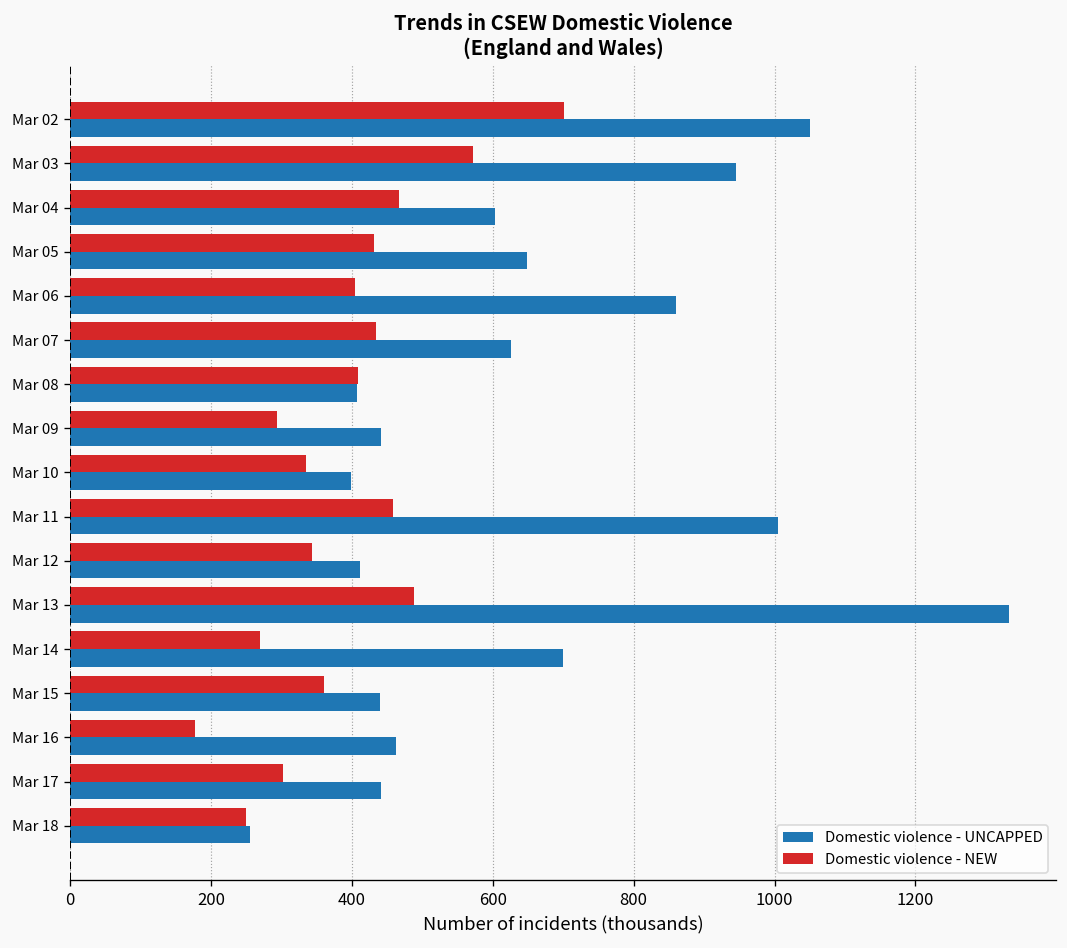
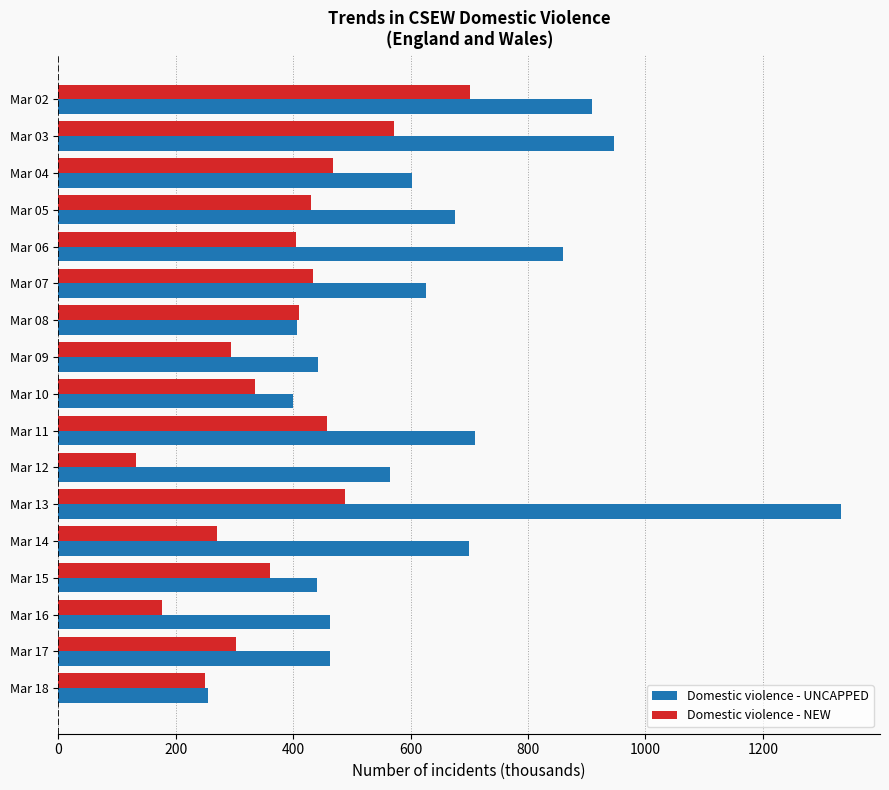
  {
    "Domestic violence - UNCAPPED": {
-     "Mar 02": 1050,
+     "Mar 02": 910,
      "Mar 03": 950,
      "Mar 04": 600,
-     "Mar 05": 650,
+     "Mar 05": 680,
      "Mar 06": 860,
      "Mar 07": 630,
      "Mar 08": 410,
      "Mar 09": 440,
      "Mar 10": 400,
-     "Mar 11": 1010,
-     "Mar 12": 410,
+     "Mar 11": 710,
+     "Mar 12": 570,
      "Mar 13": 1330,
      "Mar 14": 700,
      "Mar 15": 440,
      "Mar 16": 460,
-     "Mar 17": 440,
+     "Mar 17": 460,
      "Mar 18": 260
    },
    "Domestic violence - NEW": {
      "Mar 02": 700,
      "Mar 03": 570,
      "Mar 04": 470,
      "Mar 05": 430,
      "Mar 06": 410,
      "Mar 07": 430,
      "Mar 08": 410,
      "Mar 09": 290,
      "Mar 10": 340,
      "Mar 11": 460,
-     "Mar 12": 340,
+     "Mar 12": 130,
      "Mar 13": 490,
      "Mar 14": 270,
      "Mar 15": 360,
      "Mar 16": 180,
      "Mar 17": 300,
      "Mar 18": 250
    }
  }
